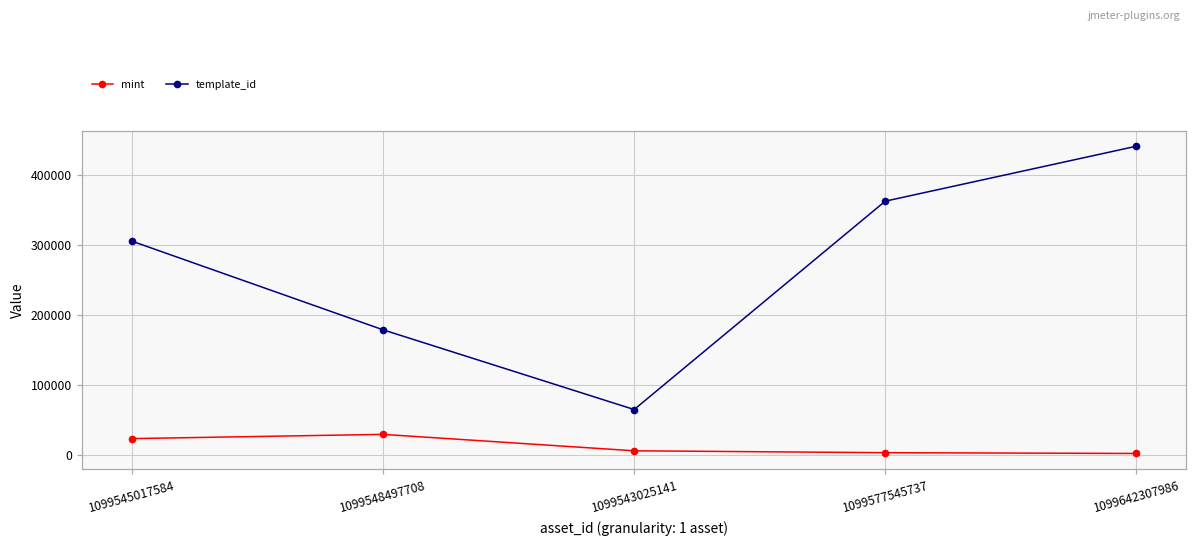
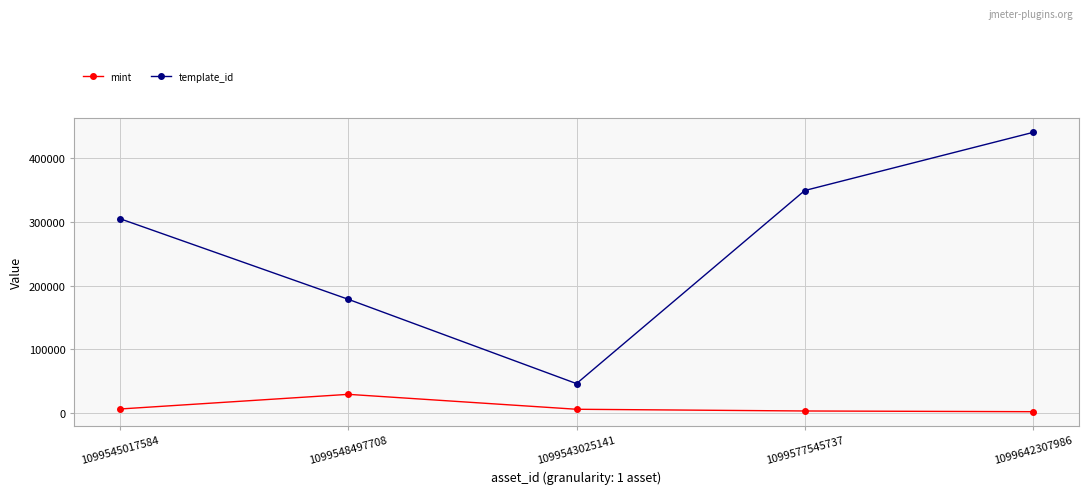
  {
    "mint": {
-     "1099545017584": 20000,
+     "1099545017584": 10000,
      "1099548497708": 30000,
      "1099543025141": 10000,
      "1099577545737": 0,
      "1099642307986": 0
    },
    "template_id": {
      "1099545017584": 310000,
      "1099548497708": 180000,
-     "1099543025141": 60000,
-     "1099577545737": 360000,
+     "1099543025141": 50000,
+     "1099577545737": 350000,
      "1099642307986": 440000
    }
  }
